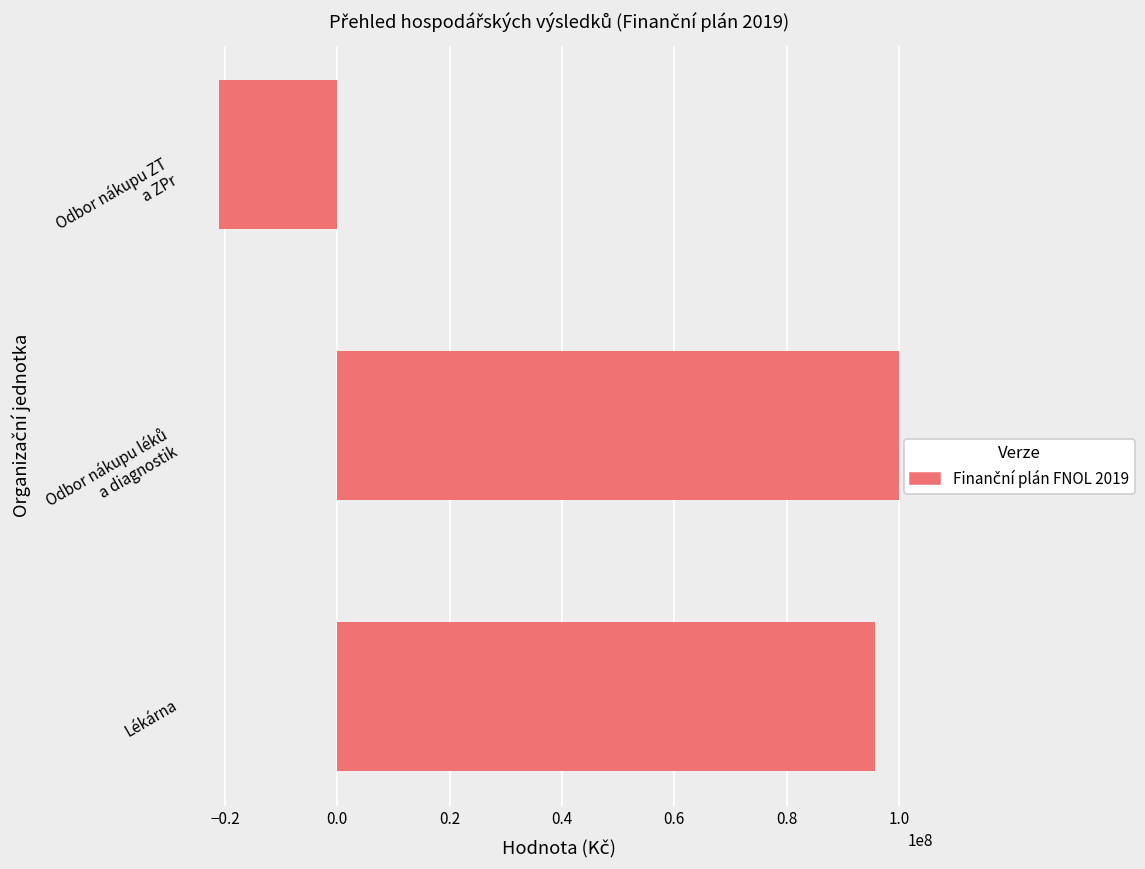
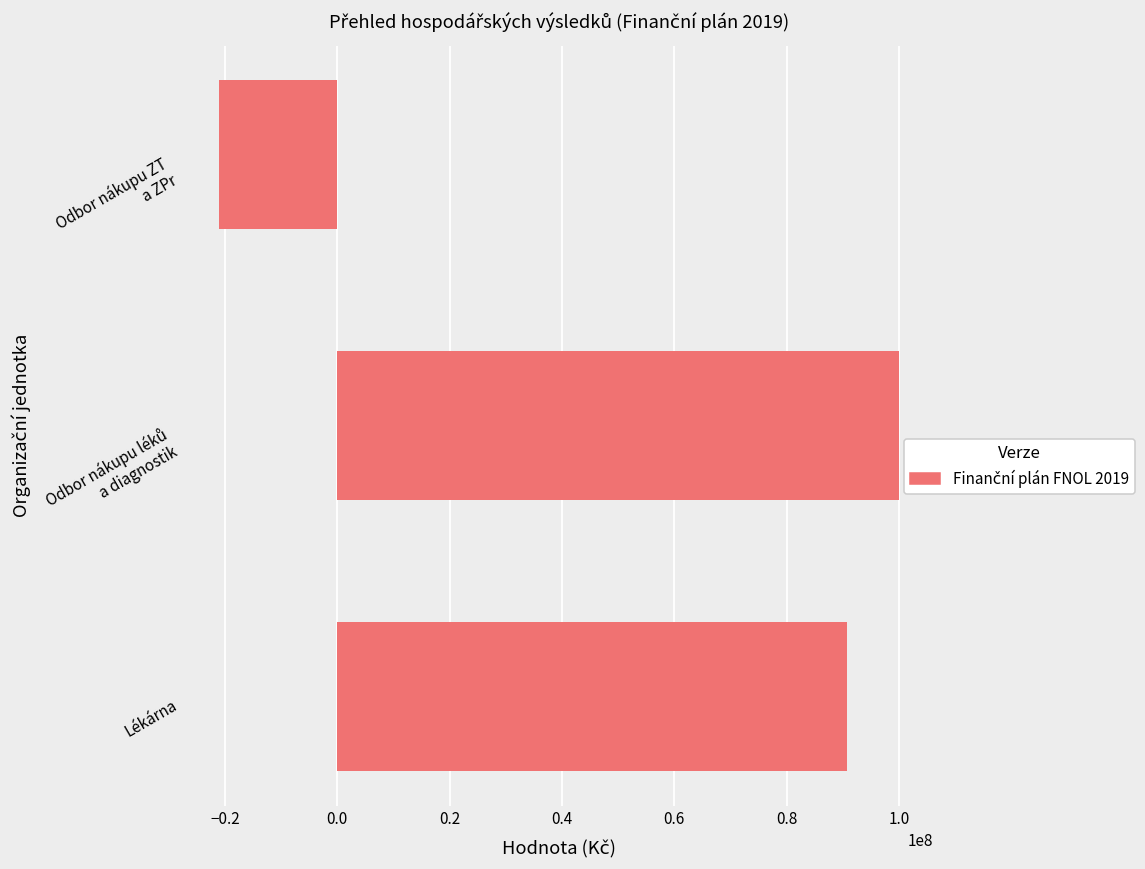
  {
    "Odbor nákupu ZT a ZPr": -21000000,
    "Odbor nákupu léků a diagnostik": 100000000,
-   "Lékárna": 96000000
+   "Lékárna": 91000000
  }
